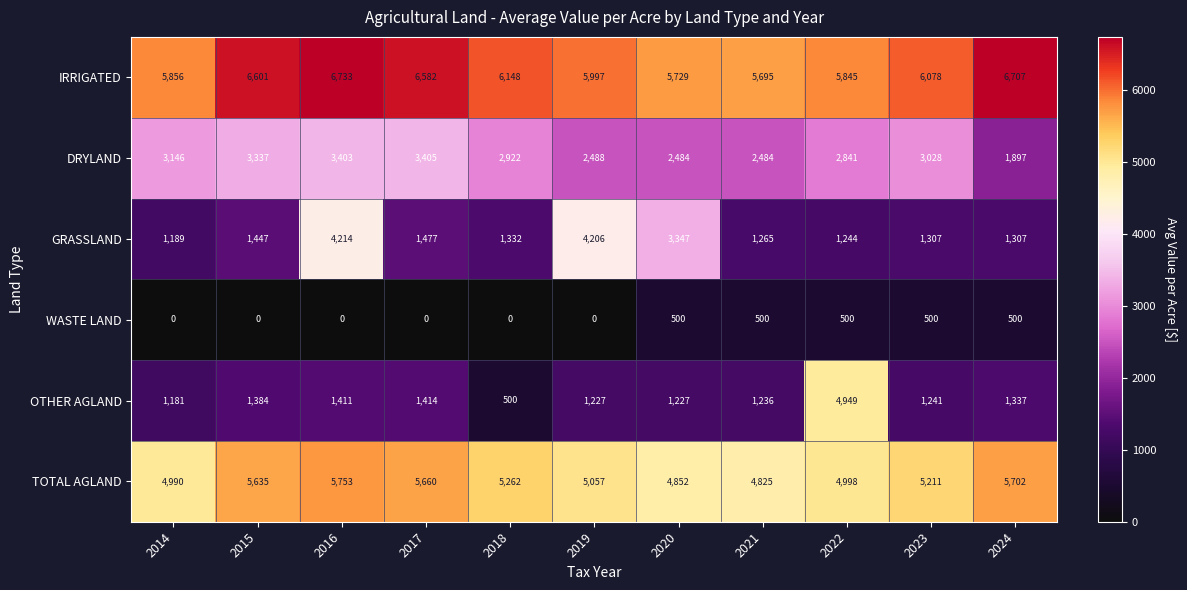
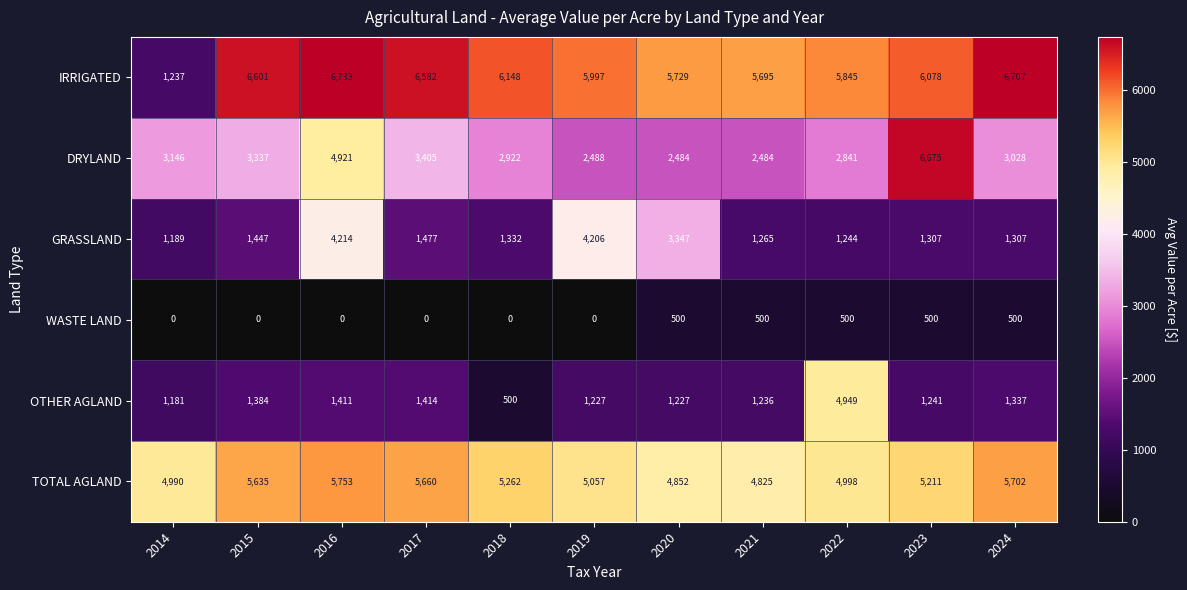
  {
    "IRRIGATED": {
-     "2014": "5,856",
+     "2014": "1,237",
      "2015": "6,601",
      "2016": "6,733",
      "2017": "6,582",
      "2018": "6,148",
      "2019": "5,997",
      "2020": "5,729",
      "2021": "5,695",
      "2022": "5,845",
      "2023": "6,078",
      "2024": "6,707"
    },
    "DRYLAND": {
      "2014": "3,146",
      "2015": "3,337",
-     "2016": "3,403",
+     "2016": "4,921",
      "2017": "3,405",
      "2018": "2,922",
      "2019": "2,488",
      "2020": "2,484",
      "2021": "2,484",
      "2022": "2,841",
-     "2023": "3,028",
-     "2024": "1,897"
+     "2023": "6,675",
+     "2024": "3,028"
    },
    "GRASSLAND": {
      "2014": "1,189",
      "2015": "1,447",
      "2016": "4,214",
      "2017": "1,477",
      "2018": "1,332",
      "2019": "4,206",
      "2020": "3,347",
      "2021": "1,265",
      "2022": "1,244",
      "2023": "1,307",
      "2024": "1,307"
    },
    "WASTE LAND": {
      "2014": "0",
      "2015": "0",
      "2016": "0",
      "2017": "0",
      "2018": "0",
      "2019": "0",
      "2020": "500",
      "2021": "500",
      "2022": "500",
      "2023": "500",
      "2024": "500"
    },
    "OTHER AGLAND": {
      "2014": "1,181",
      "2015": "1,384",
      "2016": "1,411",
      "2017": "1,414",
      "2018": "500",
      "2019": "1,227",
      "2020": "1,227",
      "2021": "1,236",
      "2022": "4,949",
      "2023": "1,241",
      "2024": "1,337"
    },
    "TOTAL AGLAND": {
      "2014": "4,990",
      "2015": "5,635",
      "2016": "5,753",
      "2017": "5,660",
      "2018": "5,262",
      "2019": "5,057",
      "2020": "4,852",
      "2021": "4,825",
      "2022": "4,998",
      "2023": "5,211",
      "2024": "5,702"
    }
  }
